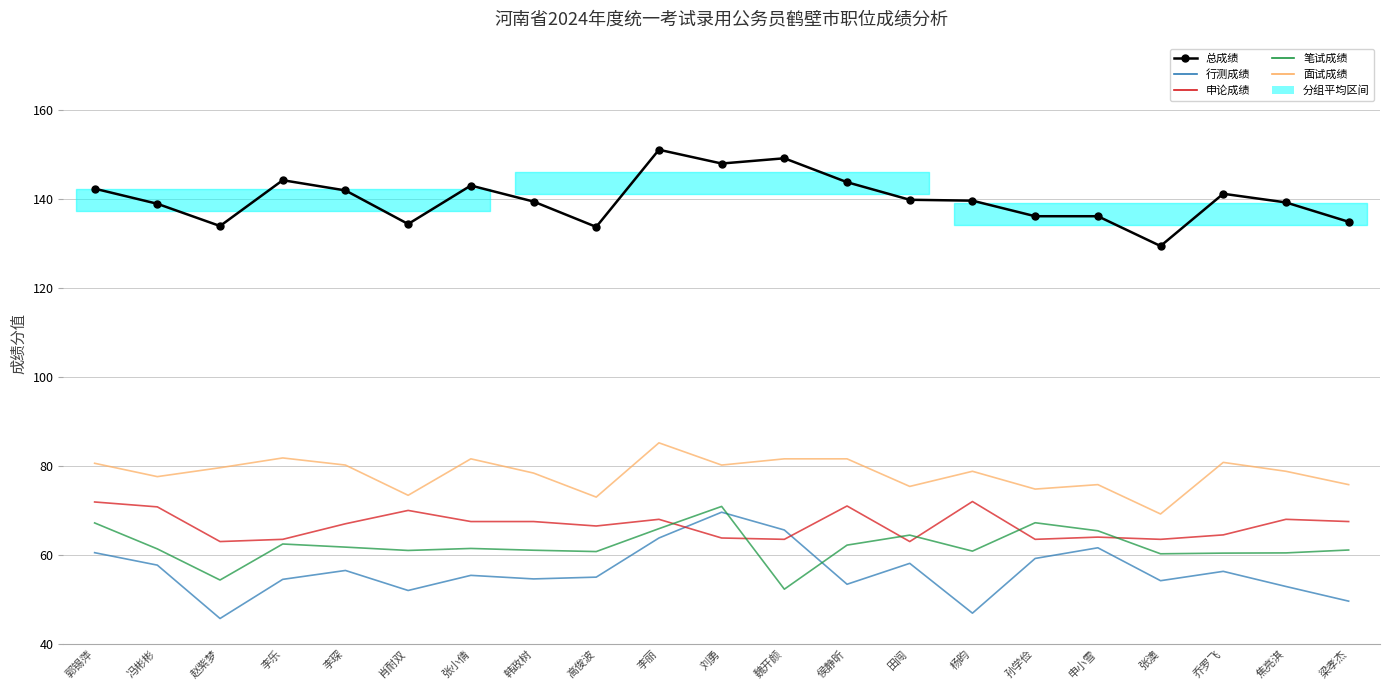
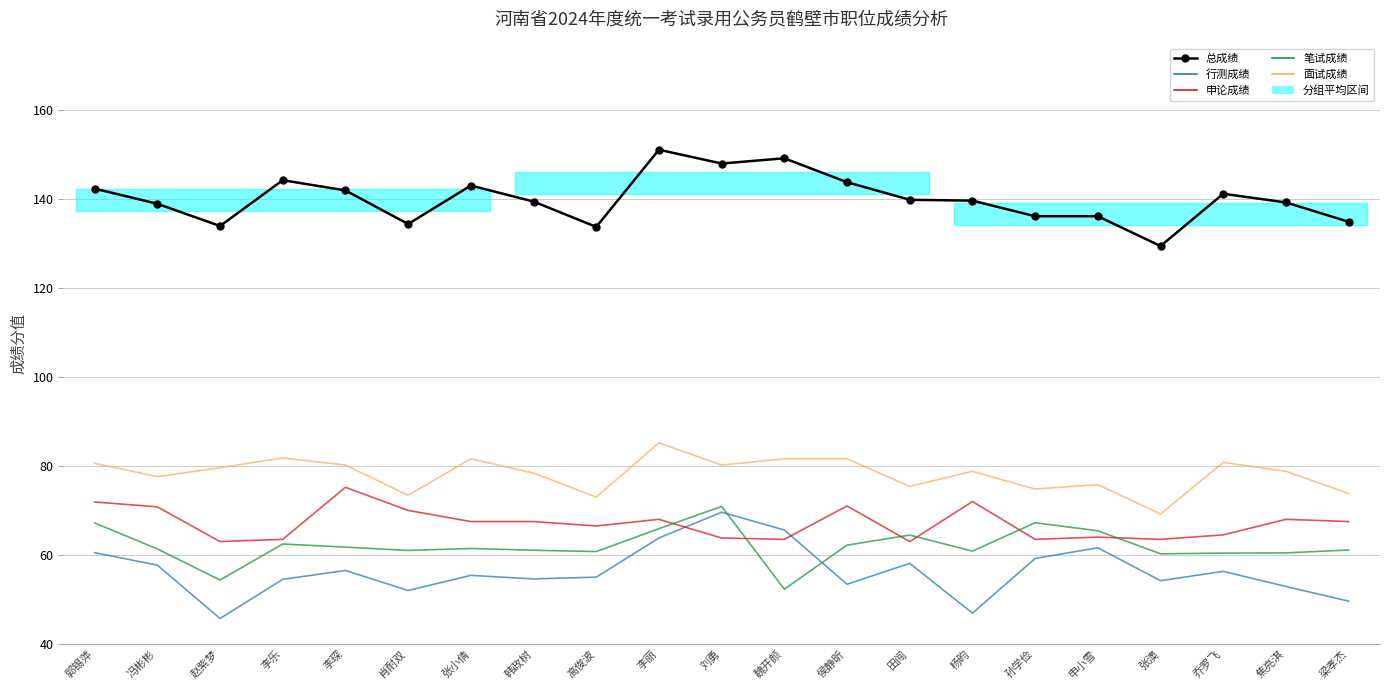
  {
    "总成绩": {
      "郭锡萍": 142,
      "冯彬彬": 139,
      "赵紫梦": 134,
      "李乐": 144,
      "李琛": 142,
      "肖耐双": 134,
      "张小倩": 143,
      "韩政树": 139,
      "高俊波": 134,
      "李丽": 151,
      "刘勇": 148,
      "魏开颜": 149,
      "侯静昕": 144,
      "田闯": 140,
      "杨昀": 140,
      "孙学俭": 136,
      "申小雪": 136,
      "张澳": 129,
      "乔罗飞": 141,
      "焦亮淇": 139,
      "梁孝杰": 135
    },
    "行测成绩": {
      "郭锡萍": 61,
      "冯彬彬": 58,
      "赵紫梦": 46,
      "李乐": 55,
      "李琛": 57,
      "肖耐双": 52,
      "张小倩": 55,
      "韩政树": 55,
      "高俊波": 55,
      "李丽": 64,
      "刘勇": 70,
      "魏开颜": 66,
      "侯静昕": 53,
      "田闯": 58,
      "杨昀": 47,
      "孙学俭": 59,
      "申小雪": 62,
      "张澳": 54,
      "乔罗飞": 56,
      "焦亮淇": 53,
      "梁孝杰": 50
    },
    "申论成绩": {
      "郭锡萍": 72,
      "冯彬彬": 71,
      "赵紫梦": 63,
      "李乐": 64,
-     "李琛": 67,
+     "李琛": 75,
      "肖耐双": 70,
      "张小倩": 68,
      "韩政树": 68,
      "高俊波": 67,
      "李丽": 68,
      "刘勇": 64,
      "魏开颜": 64,
      "侯静昕": 71,
      "田闯": 63,
      "杨昀": 72,
      "孙学俭": 64,
      "申小雪": 64,
      "张澳": 64,
      "乔罗飞": 65,
      "焦亮淇": 68,
      "梁孝杰": 68
    },
    "笔试成绩": {
      "郭锡萍": 67,
      "冯彬彬": 61,
      "赵紫梦": 54,
      "李乐": 62,
      "李琛": 62,
      "肖耐双": 61,
      "张小倩": 61,
      "韩政树": 61,
      "高俊波": 61,
      "李丽": 66,
      "刘勇": 71,
      "魏开颜": 52,
      "侯静昕": 62,
      "田闯": 64,
      "杨昀": 61,
      "孙学俭": 67,
      "申小雪": 65,
      "张澳": 60,
      "乔罗飞": 60,
      "焦亮淇": 60,
      "梁孝杰": 61
    },
    "面试成绩": {
      "郭锡萍": 81,
      "冯彬彬": 78,
      "赵紫梦": 80,
      "李乐": 82,
      "李琛": 80,
      "肖耐双": 73,
      "张小倩": 82,
      "韩政树": 78,
      "高俊波": 73,
      "李丽": 85,
      "刘勇": 80,
      "魏开颜": 82,
      "侯静昕": 82,
      "田闯": 75,
      "杨昀": 79,
      "孙学俭": 75,
      "申小雪": 76,
      "张澳": 69,
      "乔罗飞": 81,
      "焦亮淇": 79,
-     "梁孝杰": 76
+     "梁孝杰": 74
    }
  }
